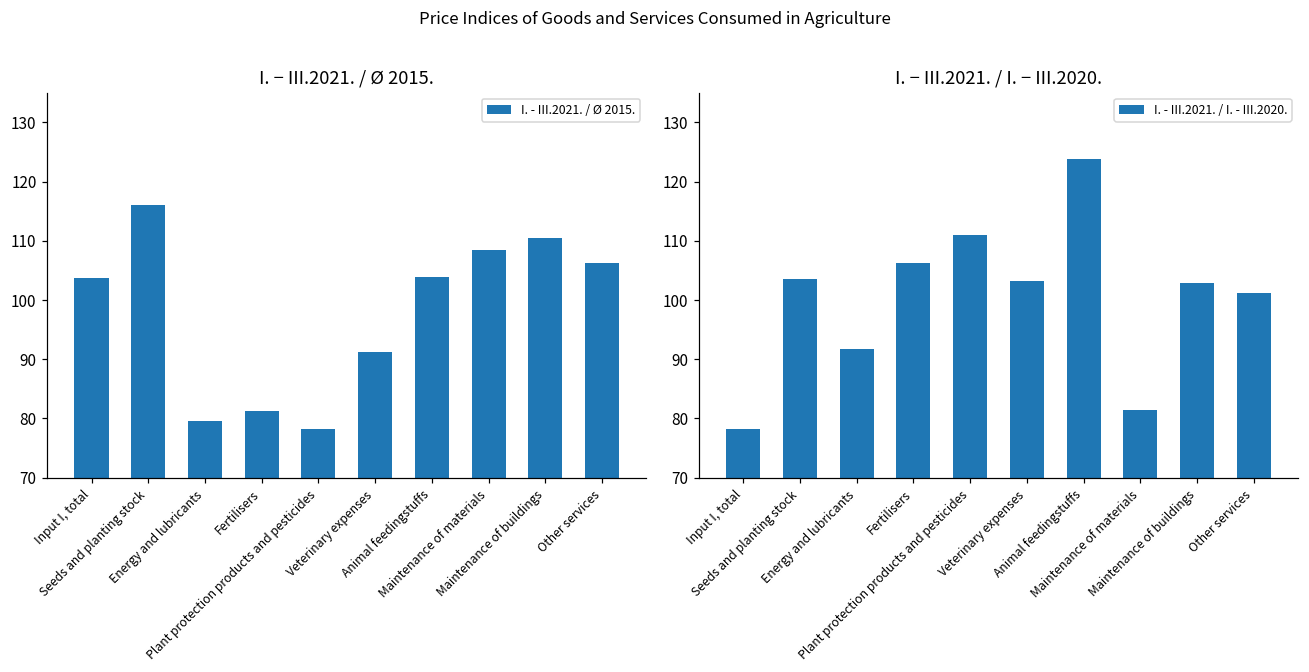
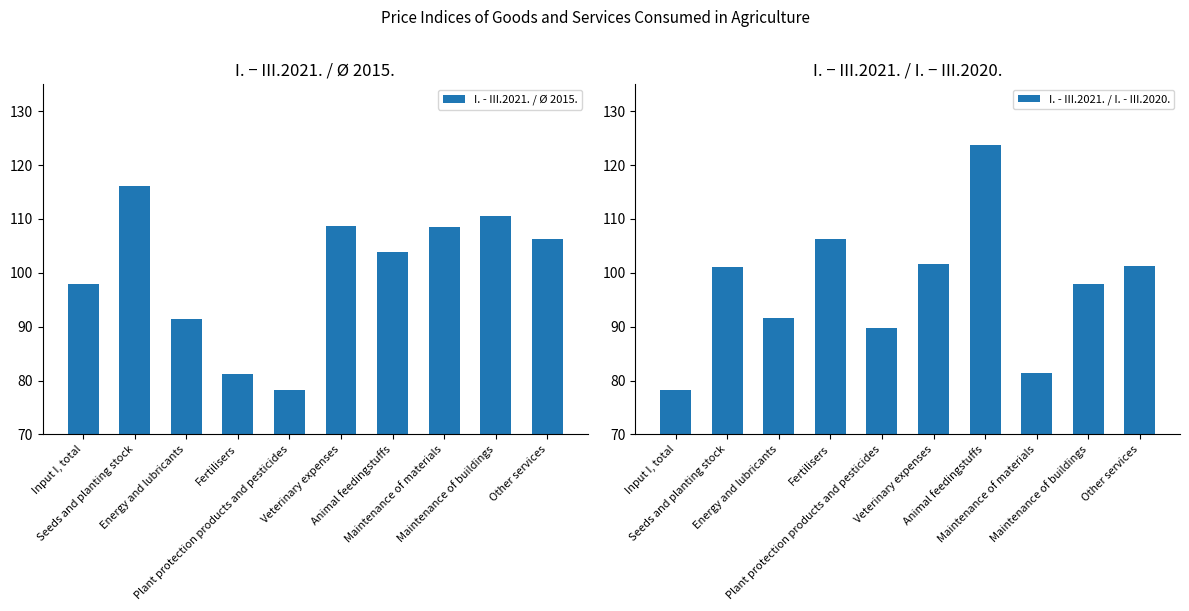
  {
    "I. − III.2021. / Ø 2015.": {
-     "Input I, total": 104,
+     "Input I, total": 98,
      "Seeds and planting stock": 116,
-     "Energy and lubricants": 80,
+     "Energy and lubricants": 91,
      "Fertilisers": 81,
      "Plant protection products and pesticides": 78,
-     "Veterinary expenses": 91,
+     "Veterinary expenses": 109,
      "Animal feedingstuffs": 104,
      "Maintenance of materials": 109,
      "Maintenance of buildings": 111,
      "Other services": 106
    },
    "I. − III.2021. / I. − III.2020.": {
      "Input I, total": 78,
-     "Seeds and planting stock": 104,
+     "Seeds and planting stock": 101,
      "Energy and lubricants": 92,
      "Fertilisers": 106,
-     "Plant protection products and pesticides": 111,
-     "Veterinary expenses": 103,
+     "Plant protection products and pesticides": 90,
+     "Veterinary expenses": 102,
      "Animal feedingstuffs": 124,
      "Maintenance of materials": 81,
-     "Maintenance of buildings": 103,
+     "Maintenance of buildings": 98,
      "Other services": 101
    }
  }
